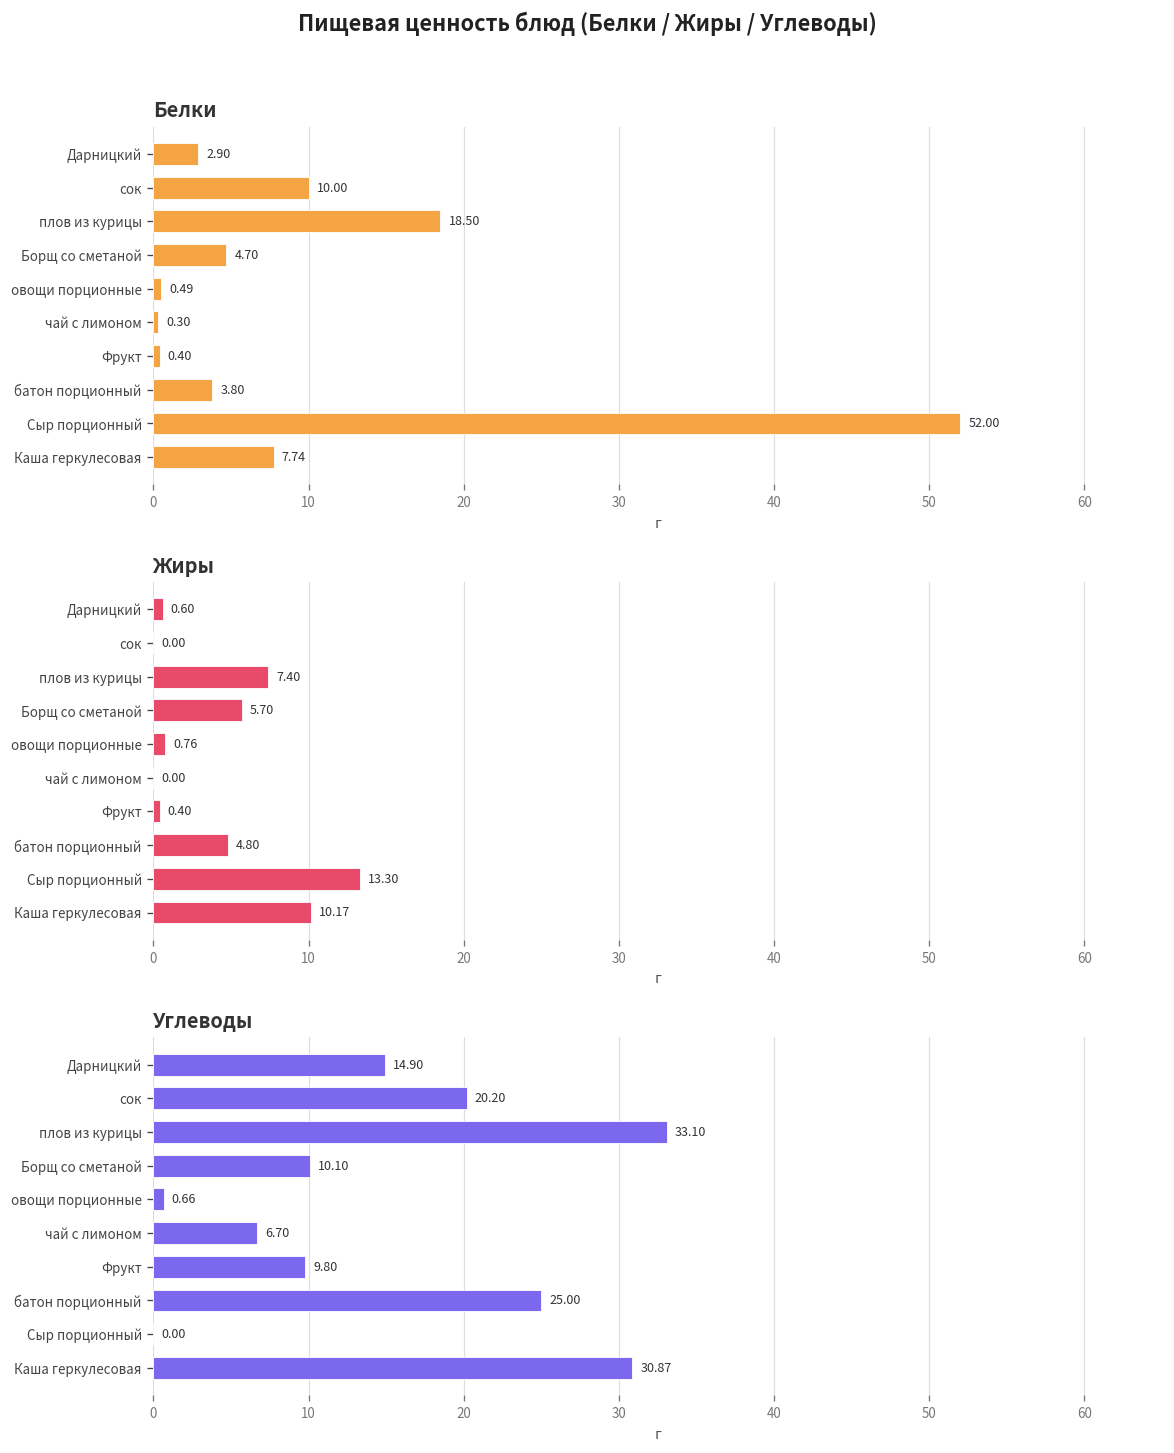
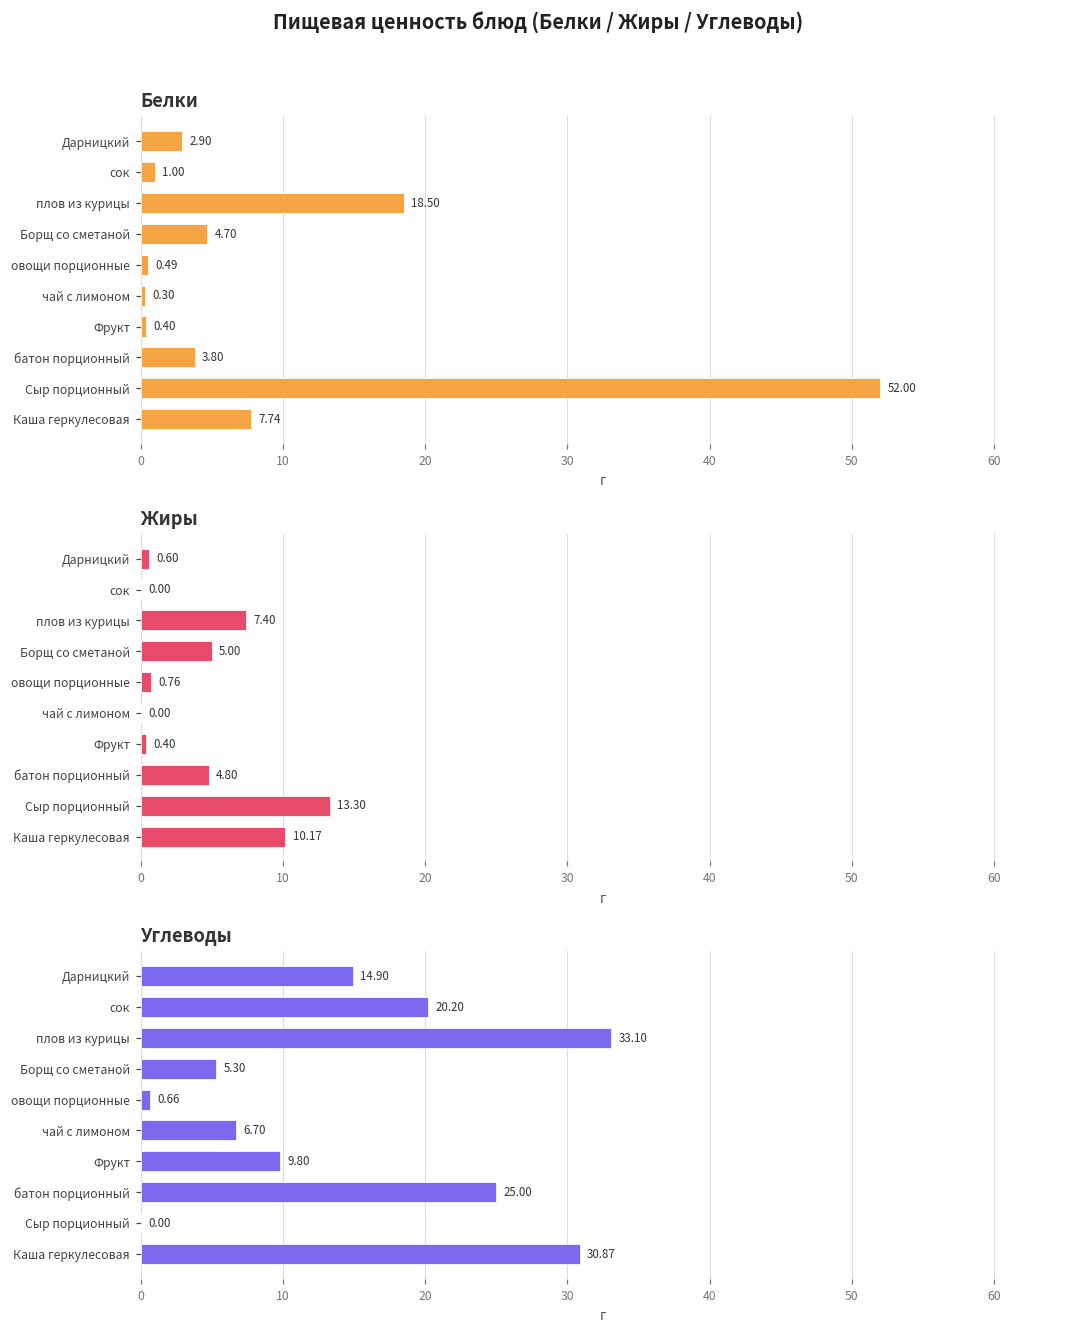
  {
    "Белки": {
      "Дарницкий": 2.90,
-     "сок": 10.00,
+     "сок": 1.00,
      "плов из курицы": 18.50,
      "Борщ со сметаной": 4.70,
      "овощи порционные": 0.49,
      "чай с лимоном": 0.30,
      "Фрукт": 0.40,
      "батон порционный": 3.80,
      "Сыр порционный": 52.00,
      "Каша геркулесовая": 7.74
    },
    "Жиры": {
      "Дарницкий": 0.60,
      "сок": 0.00,
      "плов из курицы": 7.40,
-     "Борщ со сметаной": 5.70,
+     "Борщ со сметаной": 5.00,
      "овощи порционные": 0.76,
      "чай с лимоном": 0.00,
      "Фрукт": 0.40,
      "батон порционный": 4.80,
      "Сыр порционный": 13.30,
      "Каша геркулесовая": 10.17
    },
    "Углеводы": {
      "Дарницкий": 14.90,
      "сок": 20.20,
      "плов из курицы": 33.10,
-     "Борщ со сметаной": 10.10,
+     "Борщ со сметаной": 5.30,
      "овощи порционные": 0.66,
      "чай с лимоном": 6.70,
      "Фрукт": 9.80,
      "батон порционный": 25.00,
      "Сыр порционный": 0.00,
      "Каша геркулесовая": 30.87
    }
  }
